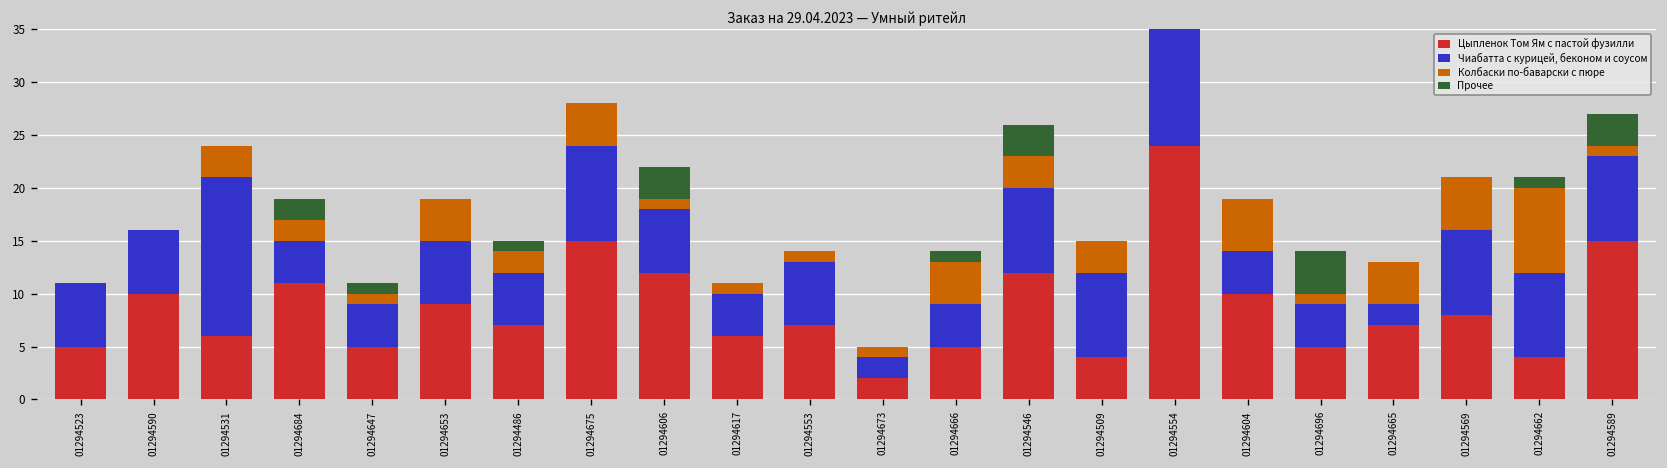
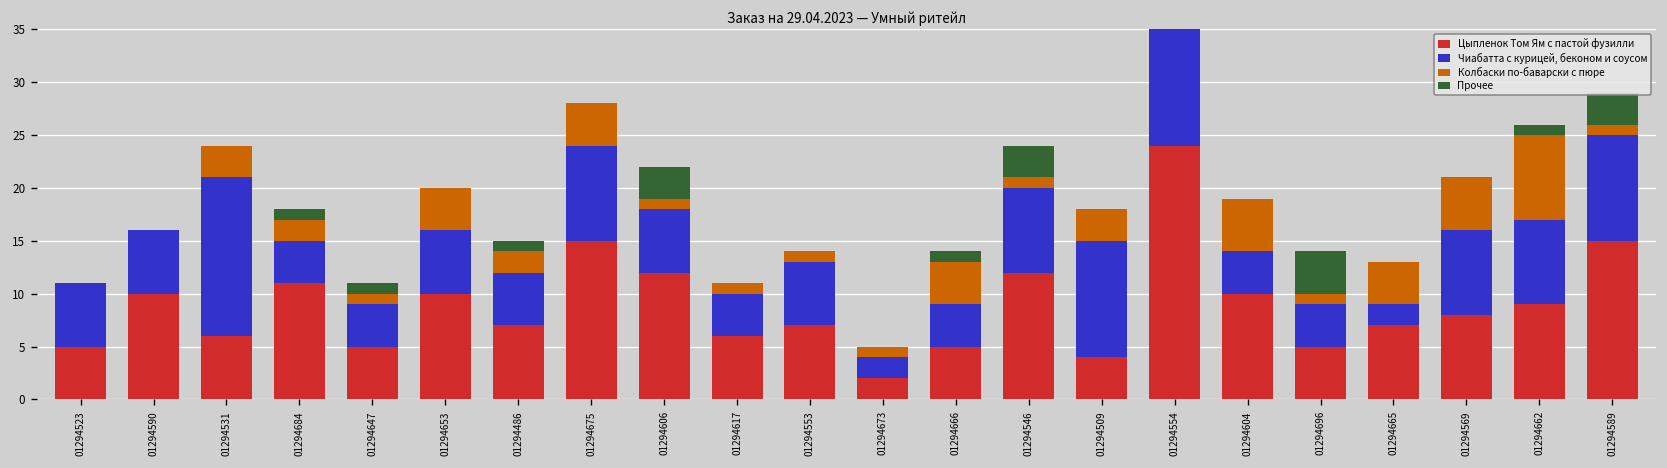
  {
    "Цыпленок Том Ям с пастой фузилли": {
      "01294523": 5,
      "01294590": 10,
      "01294531": 6,
      "01294684": 11,
      "01294647": 5,
-     "01294653": 9,
+     "01294653": 10,
      "01294486": 7,
      "01294675": 15,
      "01294606": 12,
      "01294617": 6,
      "01294553": 7,
      "01294673": 2,
      "01294666": 5,
      "01294546": 12,
      "01294509": 4,
      "01294554": 24,
      "01294604": 10,
      "01294696": 5,
      "01294665": 7,
      "01294569": 8,
-     "01294662": 4,
+     "01294662": 9,
      "01294589": 15
    },
    "Чиабатта с курицей, беконом и соусом": {
      "01294523": 6,
      "01294590": 6,
      "01294531": 15,
      "01294684": 4,
      "01294647": 4,
      "01294653": 6,
      "01294486": 5,
      "01294675": 9,
      "01294606": 6,
      "01294617": 4,
      "01294553": 6,
      "01294673": 2,
      "01294666": 4,
      "01294546": 8,
-     "01294509": 8,
+     "01294509": 11,
      "01294554": 11,
      "01294604": 4,
      "01294696": 4,
      "01294665": 2,
      "01294569": 8,
      "01294662": 8,
-     "01294589": 8
+     "01294589": 10
    },
    "Колбаски по-баварски с пюре": {
      "01294523": 0,
      "01294590": 0,
      "01294531": 3,
      "01294684": 2,
      "01294647": 1,
      "01294653": 4,
      "01294486": 2,
      "01294675": 4,
      "01294606": 1,
      "01294617": 1,
      "01294553": 1,
      "01294673": 1,
      "01294666": 4,
-     "01294546": 3,
+     "01294546": 1,
      "01294509": 3,
      "01294554": 0,
      "01294604": 5,
      "01294696": 1,
      "01294665": 4,
      "01294569": 5,
      "01294662": 8,
      "01294589": 1
    },
    "Прочее": {
      "01294523": 0,
      "01294590": 0,
      "01294531": 0,
-     "01294684": 2,
+     "01294684": 1,
      "01294647": 1,
      "01294653": 0,
      "01294486": 1,
      "01294675": 0,
      "01294606": 3,
      "01294617": 0,
      "01294553": 0,
      "01294673": 0,
      "01294666": 1,
      "01294546": 3,
      "01294509": 0,
      "01294604": 0,
      "01294696": 4,
      "01294665": 0,
      "01294569": 0,
      "01294662": 1
    }
  }
